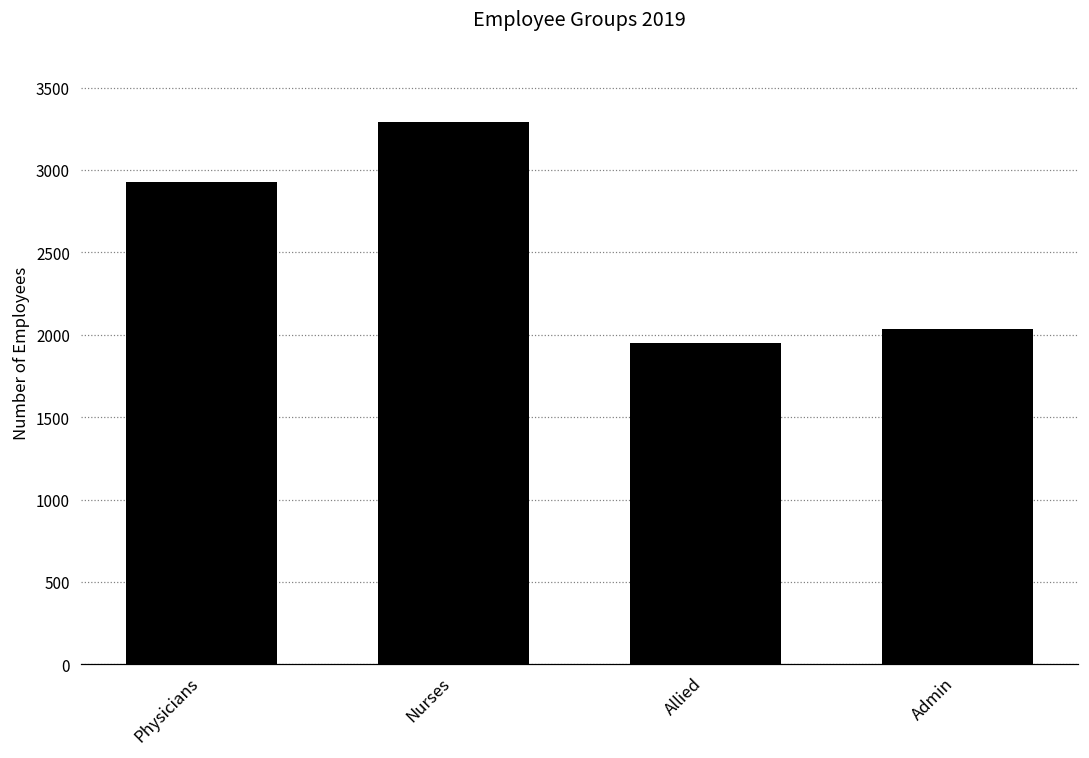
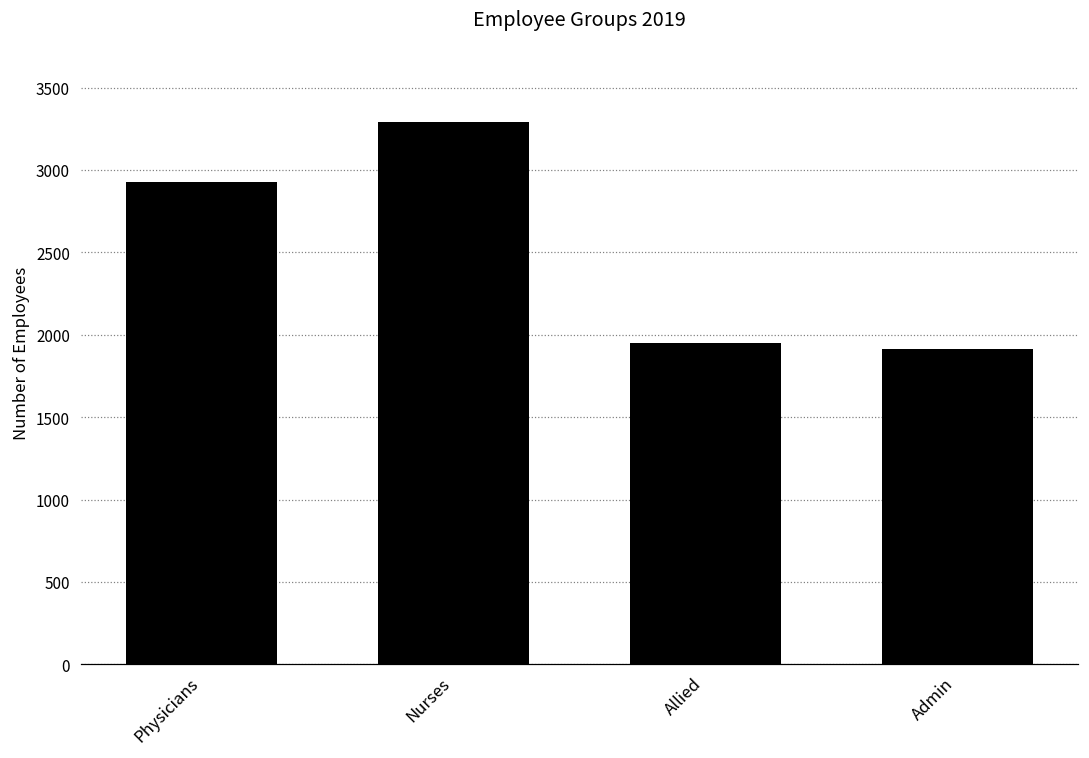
  {
    "Physicians": 2930,
    "Nurses": 3290,
    "Allied": 1950,
-   "Admin": 2040
+   "Admin": 1920
  }
